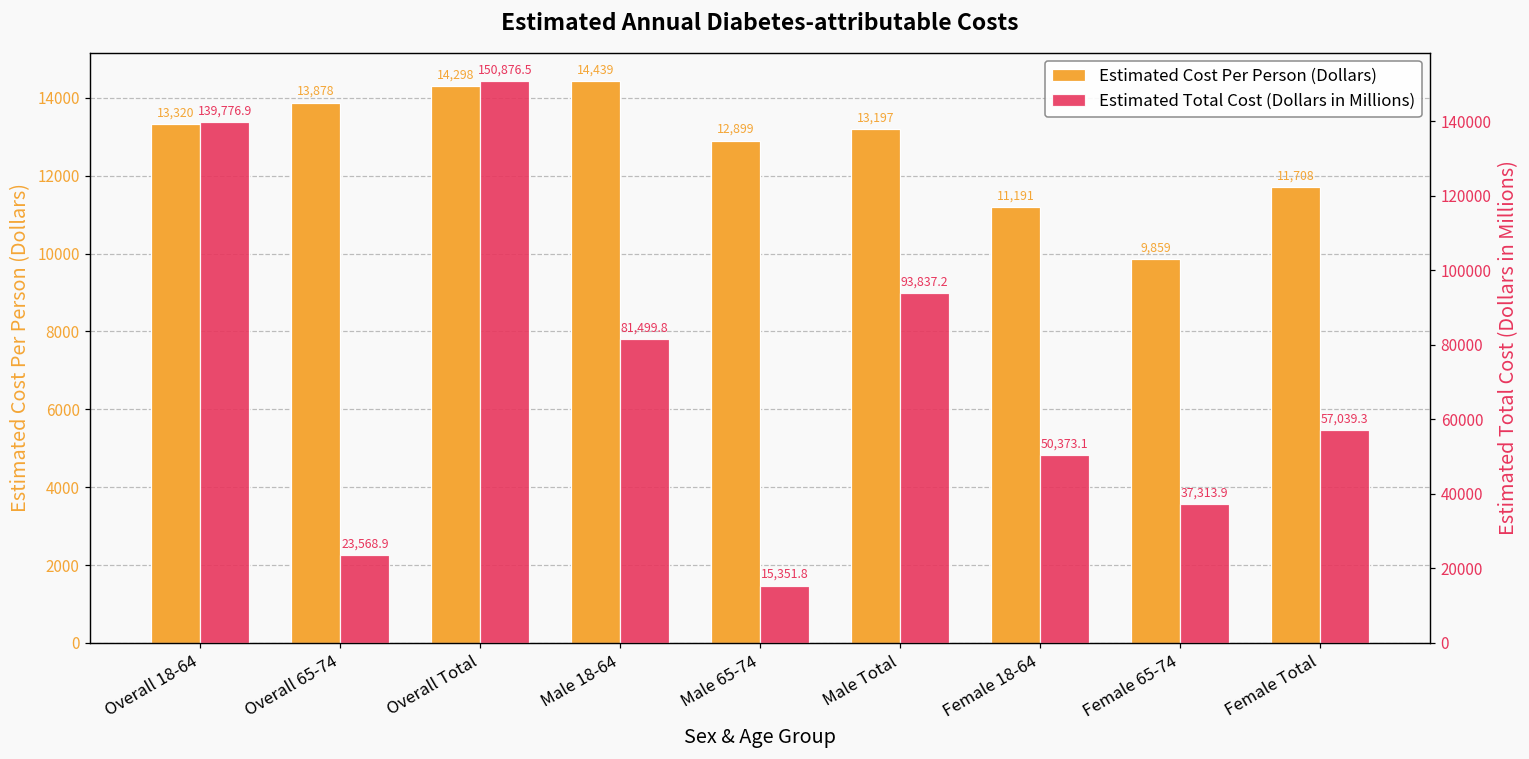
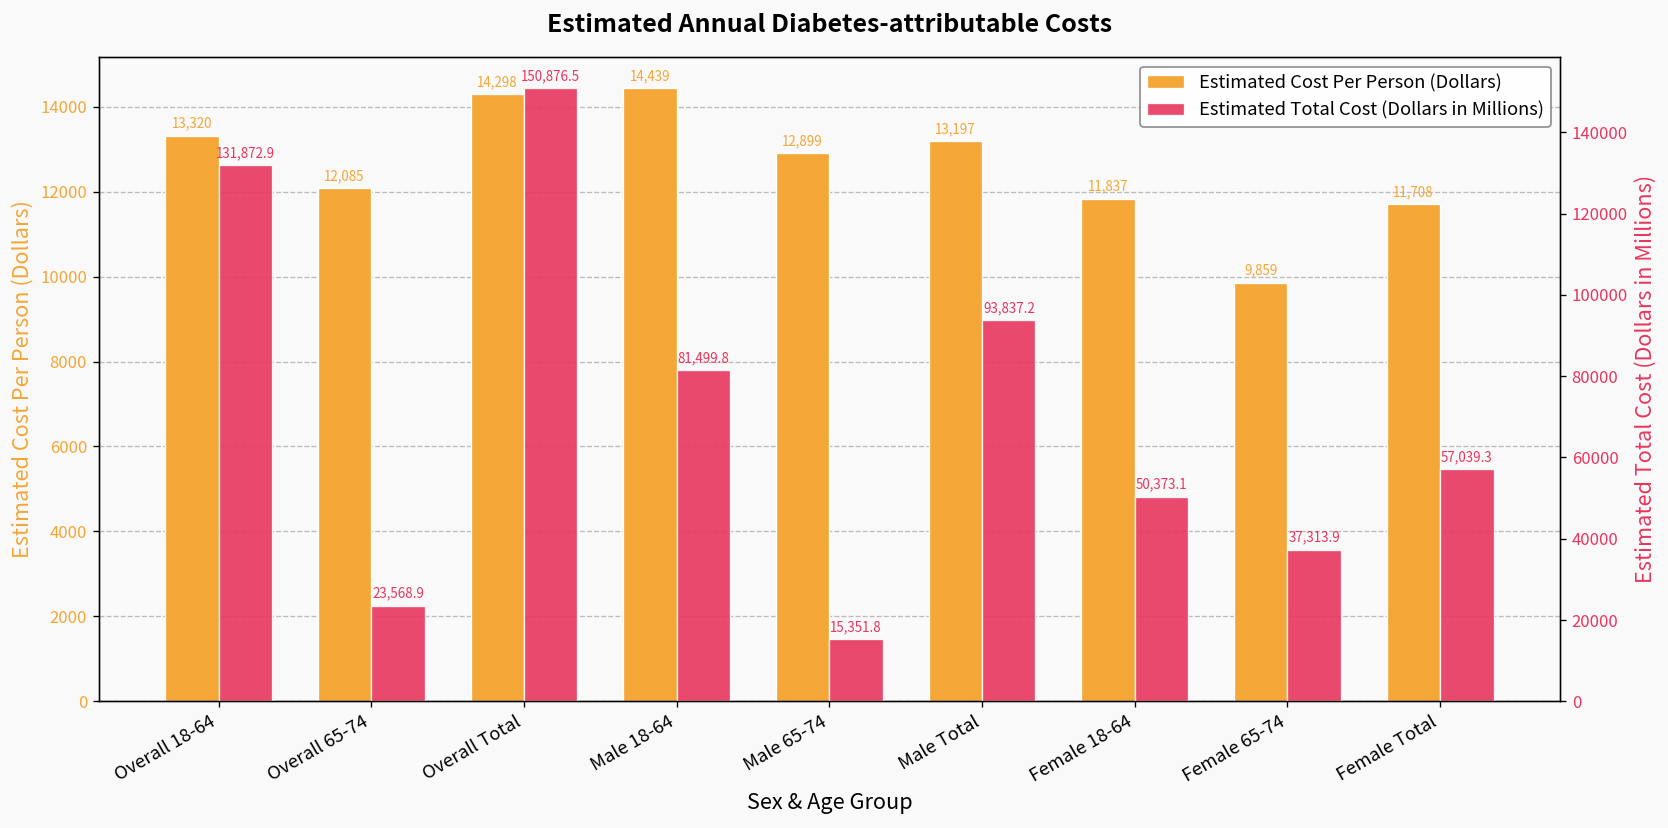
  {
    "Estimated Cost Per Person (Dollars)": {
      "Overall 18-64": "13,320",
-     "Overall 65-74": "13,878",
+     "Overall 65-74": "12,085",
      "Overall Total": "14,298",
      "Male 18-64": "14,439",
      "Male 65-74": "12,899",
      "Male Total": "13,197",
-     "Female 18-64": "11,191",
+     "Female 18-64": "11,837",
      "Female 65-74": "9,859",
      "Female Total": "11,708"
    },
    "Estimated Total Cost (Dollars in Millions)": {
-     "Overall 18-64": "139,776.9",
+     "Overall 18-64": "131,872.9",
      "Overall 65-74": "23,568.9",
      "Overall Total": "150,876.5",
      "Male 18-64": "81,499.8",
      "Male 65-74": "15,351.8",
      "Male Total": "93,837.2",
      "Female 18-64": "50,373.1",
      "Female 65-74": "37,313.9",
      "Female Total": "57,039.3"
    }
  }
